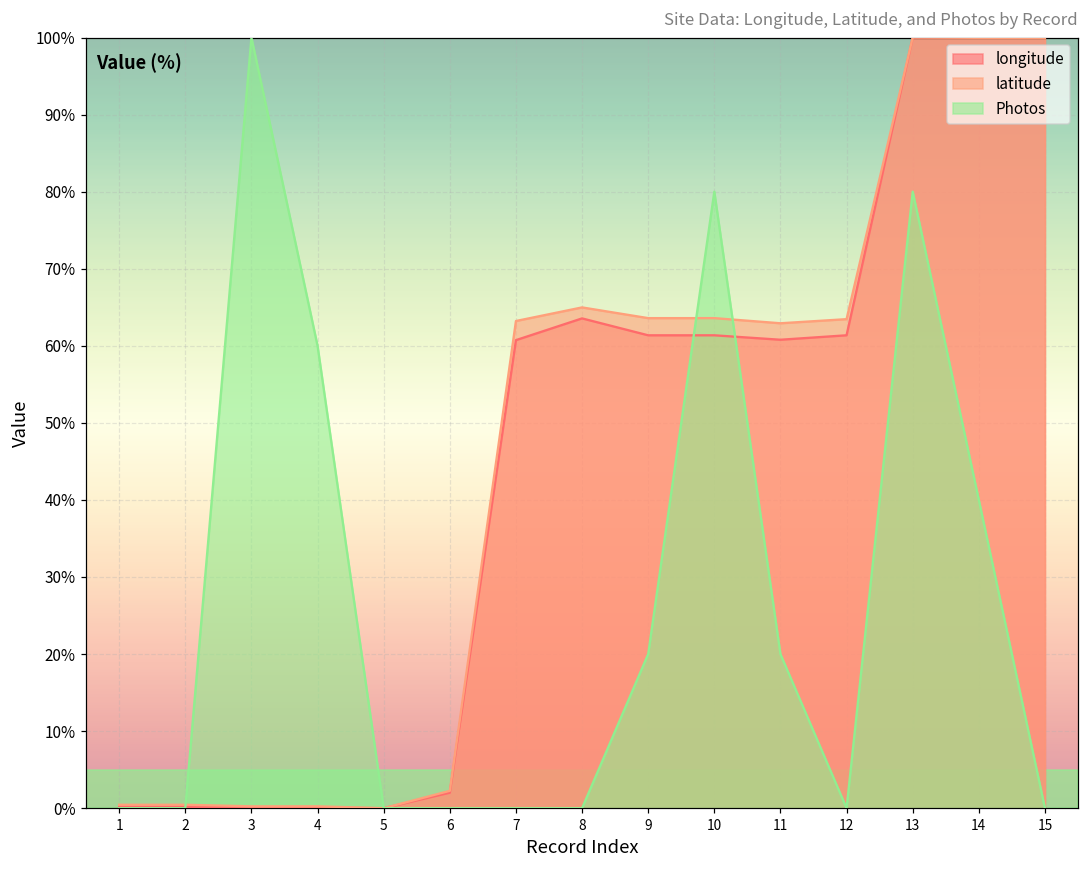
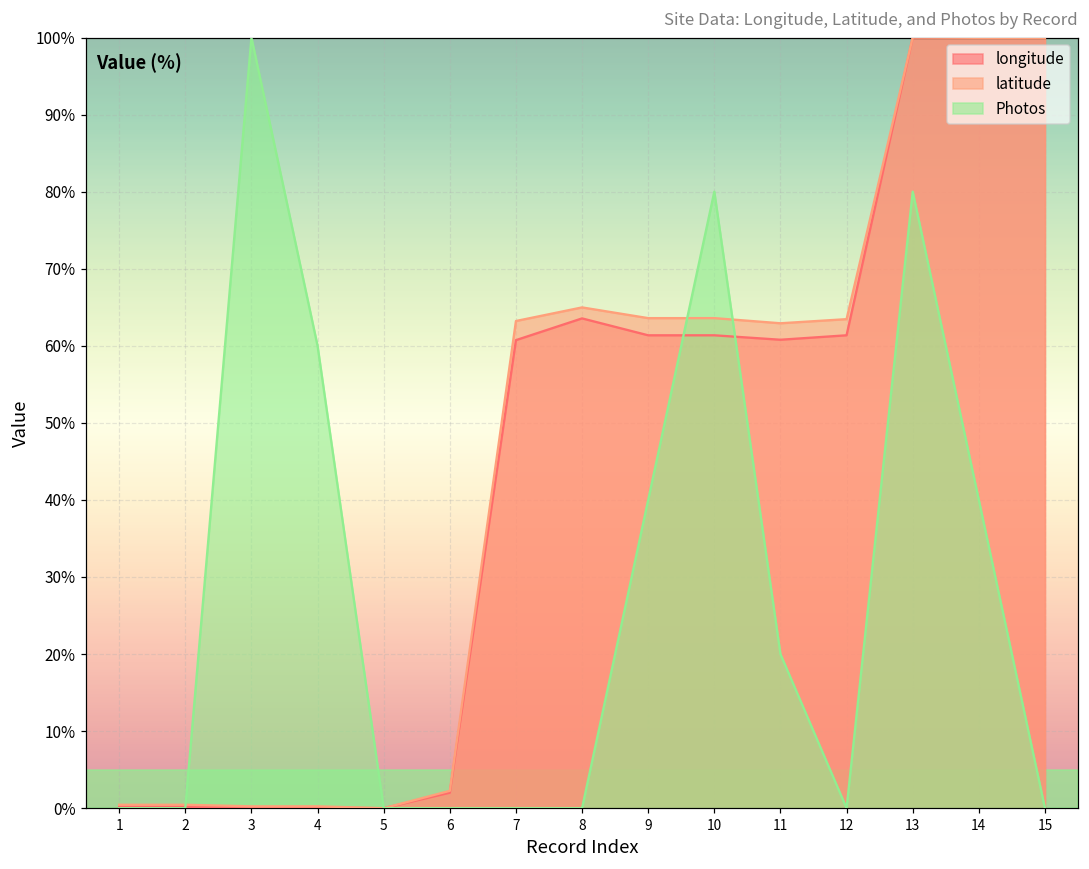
  {
    "Photos": {
      "3": "100%",
      "4": "60%",
-     "9": "20%",
+     "9": "40%",
      "10": "80%",
      "11": "20%",
      "13": "80%",
      "14": "40%"
    }
  }
